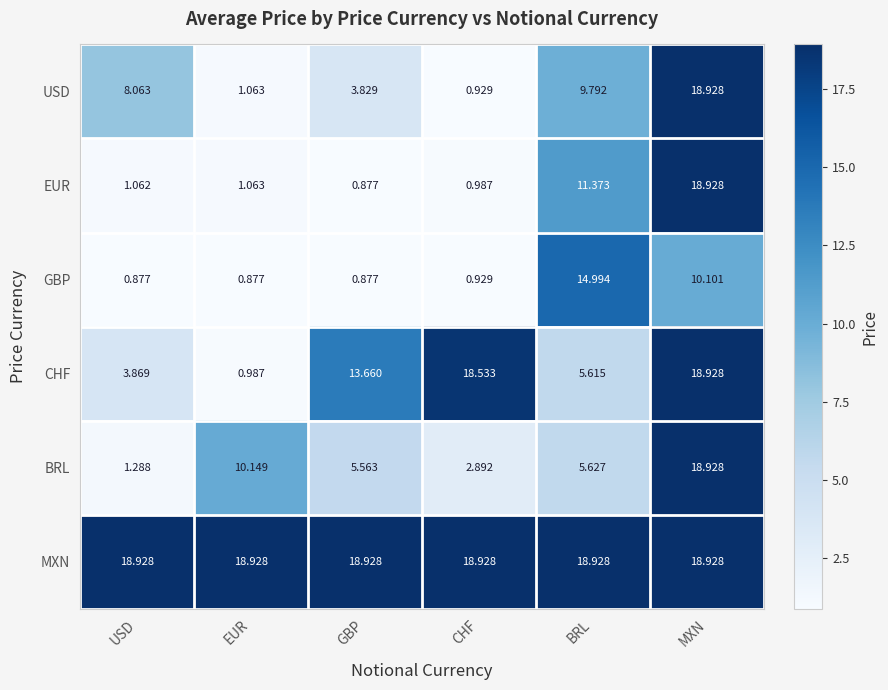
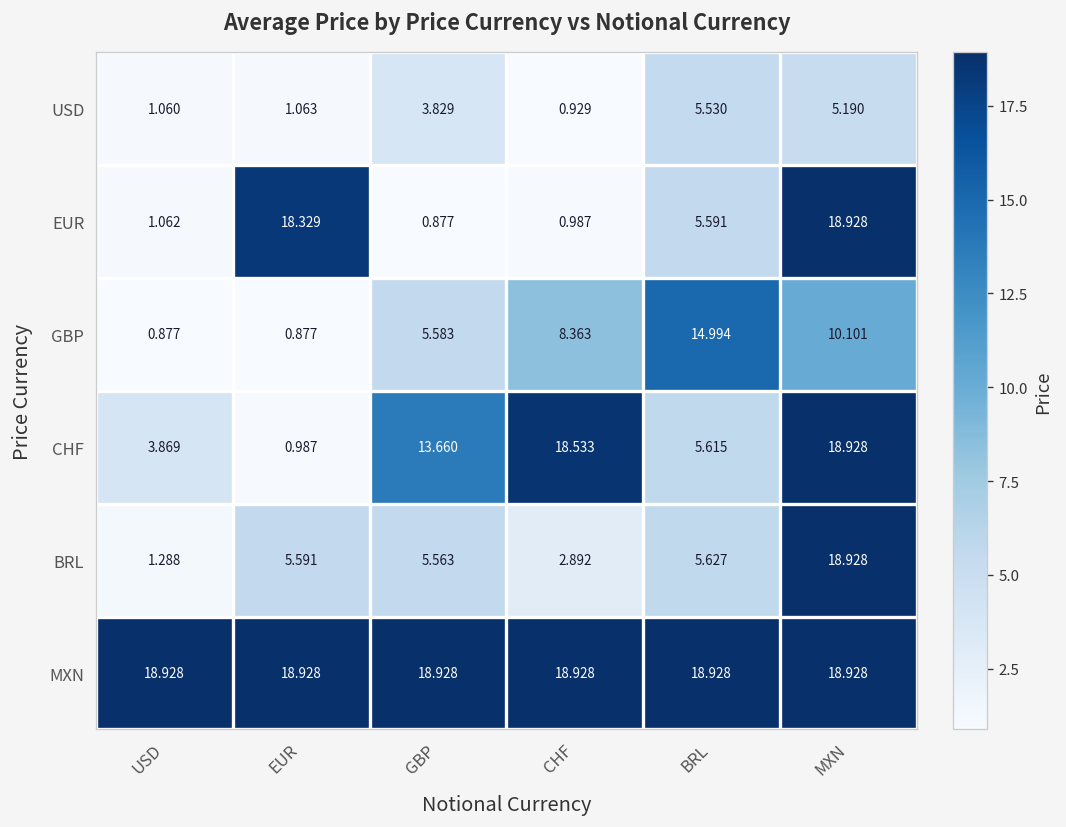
  {
    "USD": {
-     "USD": 8.063,
+     "USD": 1.060,
      "EUR": 1.063,
      "GBP": 3.829,
      "CHF": 0.929,
-     "BRL": 9.792,
-     "MXN": 18.928
+     "BRL": 5.530,
+     "MXN": 5.190
    },
    "EUR": {
      "USD": 1.062,
-     "EUR": 1.063,
+     "EUR": 18.329,
      "GBP": 0.877,
      "CHF": 0.987,
-     "BRL": 11.373,
+     "BRL": 5.591,
      "MXN": 18.928
    },
    "GBP": {
      "USD": 0.877,
      "EUR": 0.877,
-     "GBP": 0.877,
-     "CHF": 0.929,
+     "GBP": 5.583,
+     "CHF": 8.363,
      "BRL": 14.994,
      "MXN": 10.101
    },
    "CHF": {
      "USD": 3.869,
      "EUR": 0.987,
      "GBP": 13.660,
      "CHF": 18.533,
      "BRL": 5.615,
      "MXN": 18.928
    },
    "BRL": {
      "USD": 1.288,
-     "EUR": 10.149,
+     "EUR": 5.591,
      "GBP": 5.563,
      "CHF": 2.892,
      "BRL": 5.627,
      "MXN": 18.928
    },
    "MXN": {
      "USD": 18.928,
      "EUR": 18.928,
      "GBP": 18.928,
      "CHF": 18.928,
      "BRL": 18.928,
      "MXN": 18.928
    }
  }
